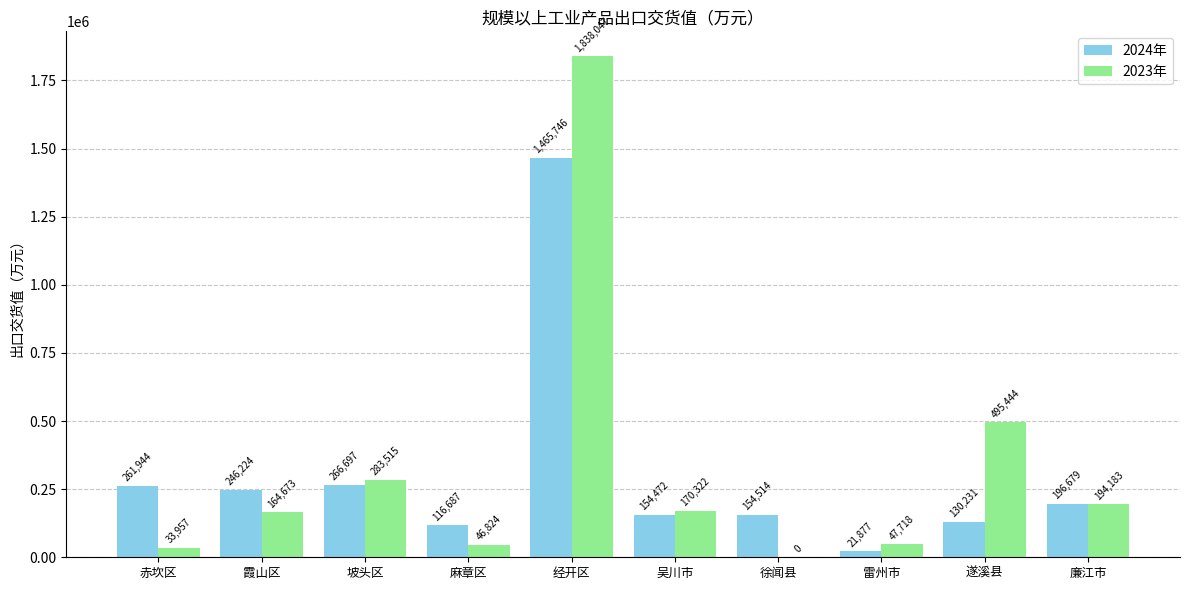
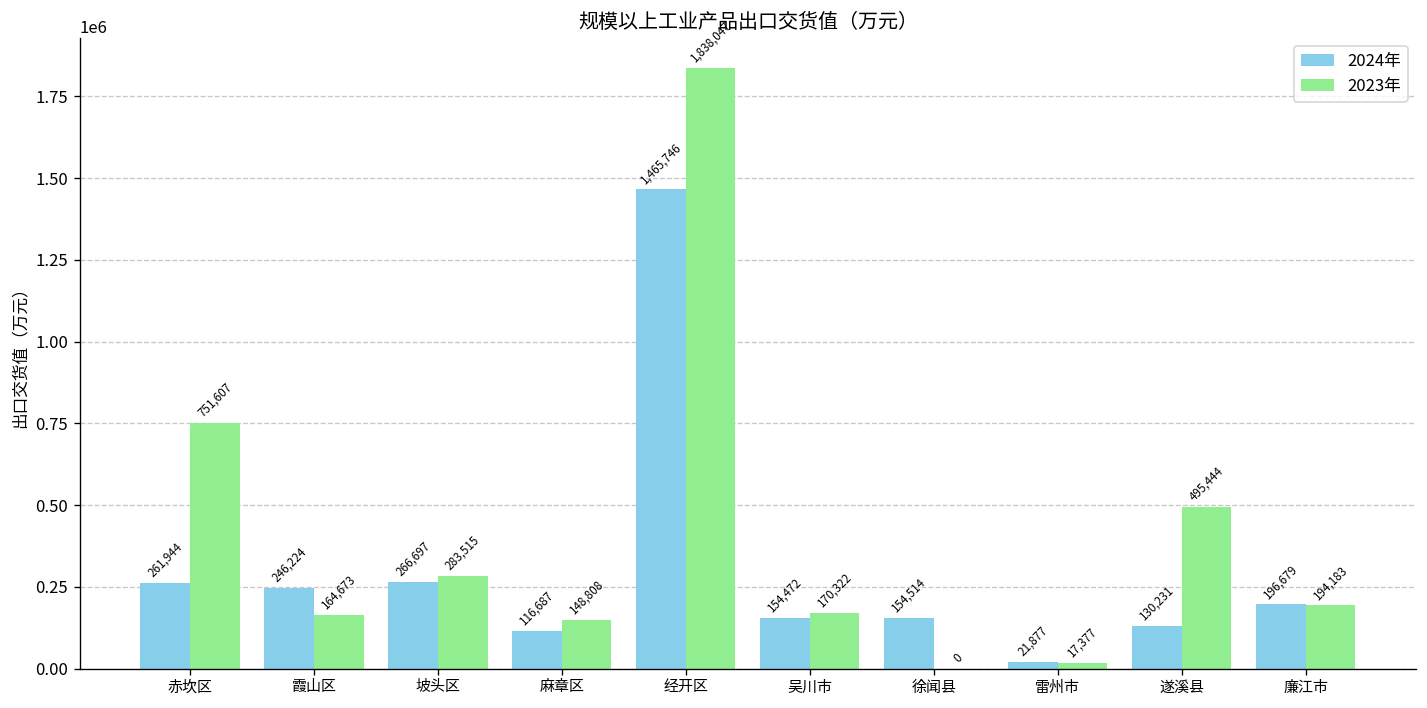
  {
    "2024年": {
      "赤坎区": "261,944",
      "霞山区": "246,224",
      "坡头区": "266,697",
      "麻章区": "116,687",
      "经开区": "1,465,746",
      "吴川市": "154,472",
      "徐闻县": "154,514",
      "雷州市": "21,877",
      "遂溪县": "130,231",
      "廉江市": "196,679"
    },
    "2023年": {
-     "赤坎区": "33,957",
+     "赤坎区": "751,607",
      "霞山区": "164,673",
      "坡头区": "283,515",
-     "麻章区": "46,824",
+     "麻章区": "148,808",
      "经开区": "1,838,047",
      "吴川市": "170,322",
      "徐闻县": "0",
-     "雷州市": "47,718",
+     "雷州市": "17,377",
      "遂溪县": "495,444",
      "廉江市": "194,183"
    }
  }
